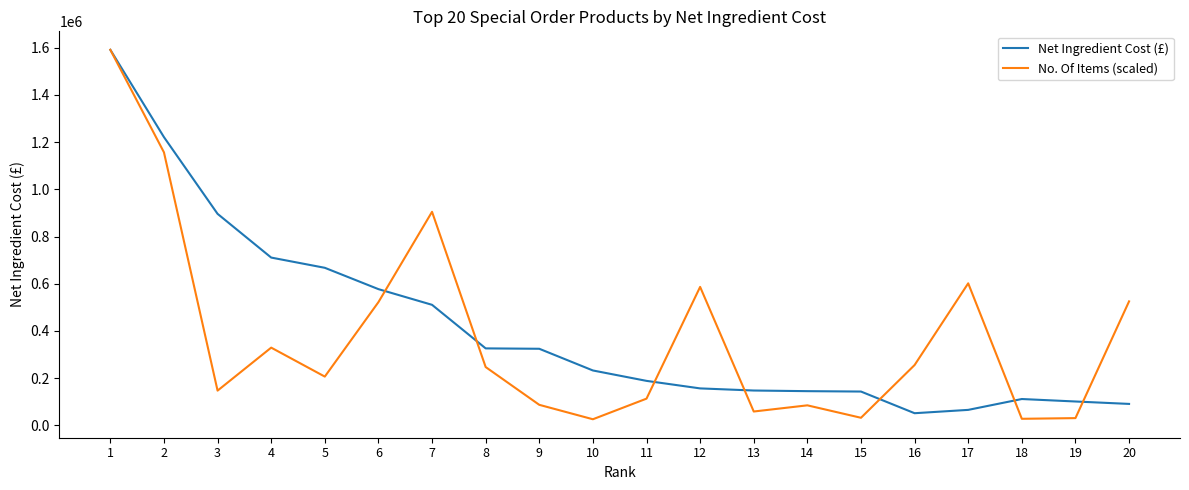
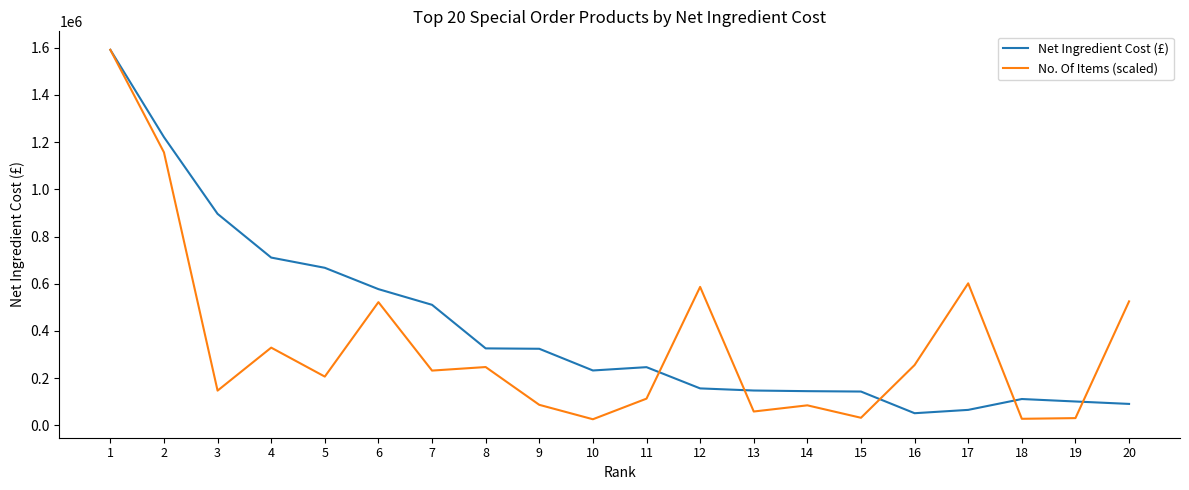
  {
    "Net Ingredient Cost (£)": {
      "2": 1220000,
      "3": 900000,
      "4": 710000,
      "5": 670000,
      "6": 580000,
      "7": 510000,
      "8": 330000,
      "9": 320000,
      "10": 230000,
-     "11": 190000,
+     "11": 250000,
      "12": 160000,
      "13": 150000,
      "14": 140000,
      "15": 140000,
      "16": 50000,
      "17": 70000,
      "18": 110000,
      "19": 100000,
      "20": 90000
    },
    "No. Of Items (scaled)": {
      "2": 1160000,
      "3": 150000,
      "4": 330000,
      "5": 210000,
      "6": 520000,
-     "7": 900000,
+     "7": 230000,
      "8": 250000,
      "9": 90000,
      "10": 30000,
      "11": 110000,
      "12": 590000,
      "13": 60000,
      "14": 80000,
      "15": 30000,
      "16": 260000,
      "17": 600000,
      "18": 30000,
      "19": 30000,
      "20": 530000
    }
  }
